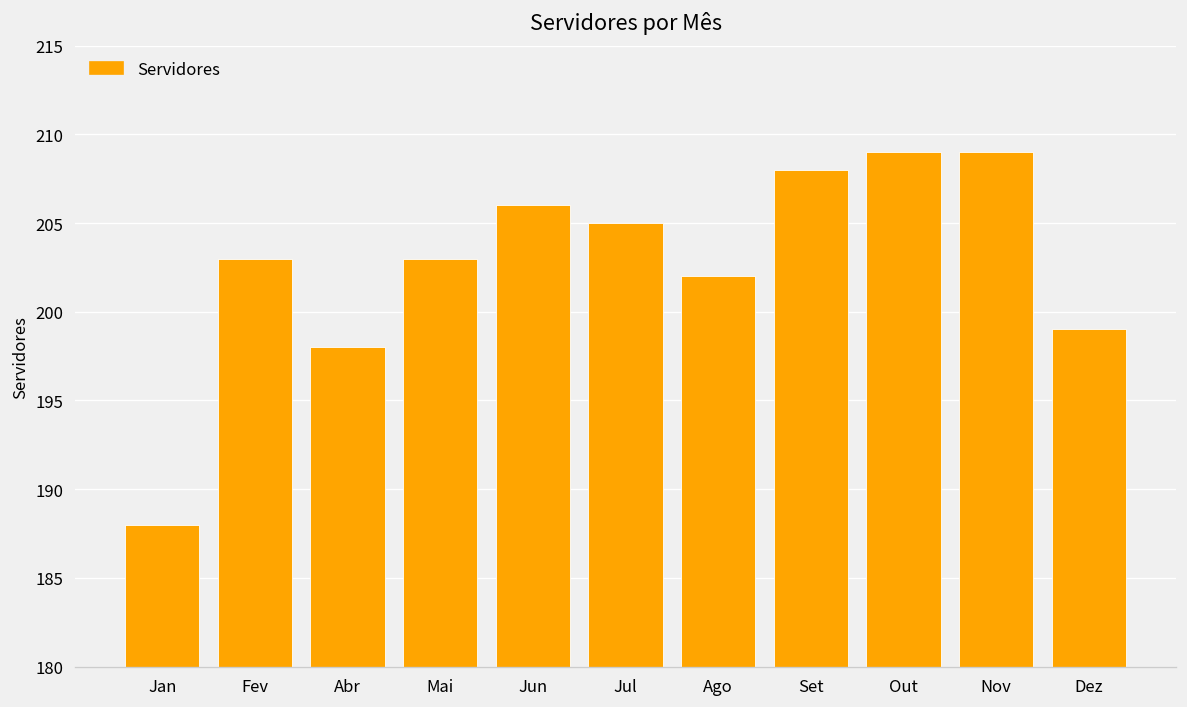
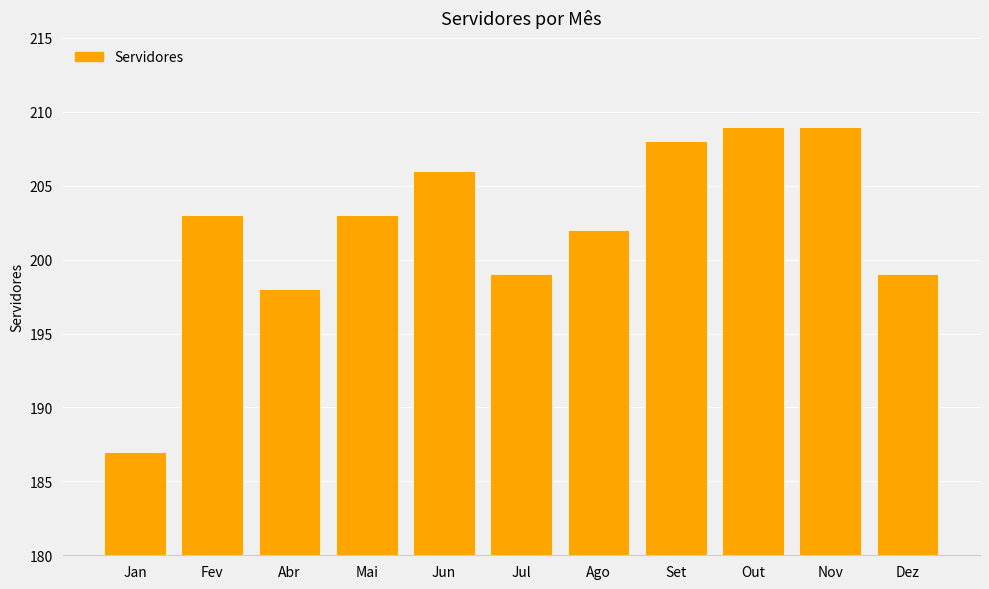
  {
-   "Jan": 188,
+   "Jan": 187,
    "Fev": 203,
    "Abr": 198,
    "Mai": 203,
    "Jun": 206,
-   "Jul": 205,
+   "Jul": 199,
    "Ago": 202,
    "Set": 208,
    "Out": 209,
    "Nov": 209,
    "Dez": 199
  }
